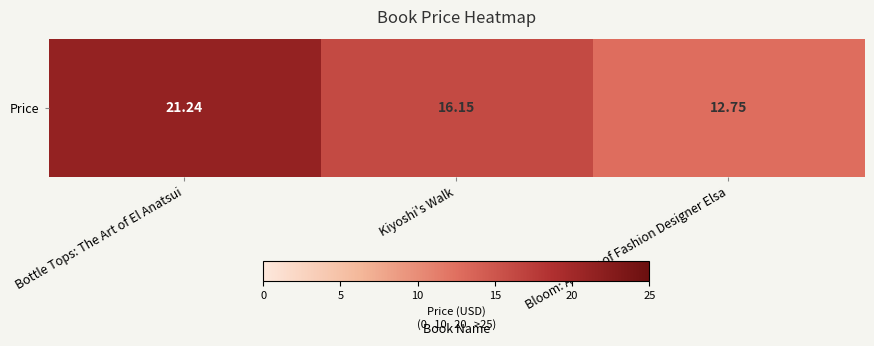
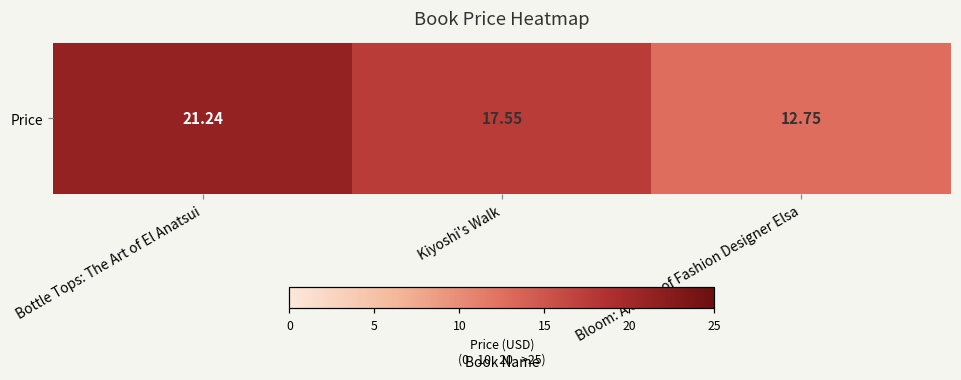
  {
    "Price": {
      "Bottle Tops: The Art of El Anatsui": 21.24,
-     "Kiyoshi's Walk": 16.15,
+     "Kiyoshi's Walk": 17.55,
      "Bloom: A Story of Fashion Designer Elsa": 12.75
    }
  }
